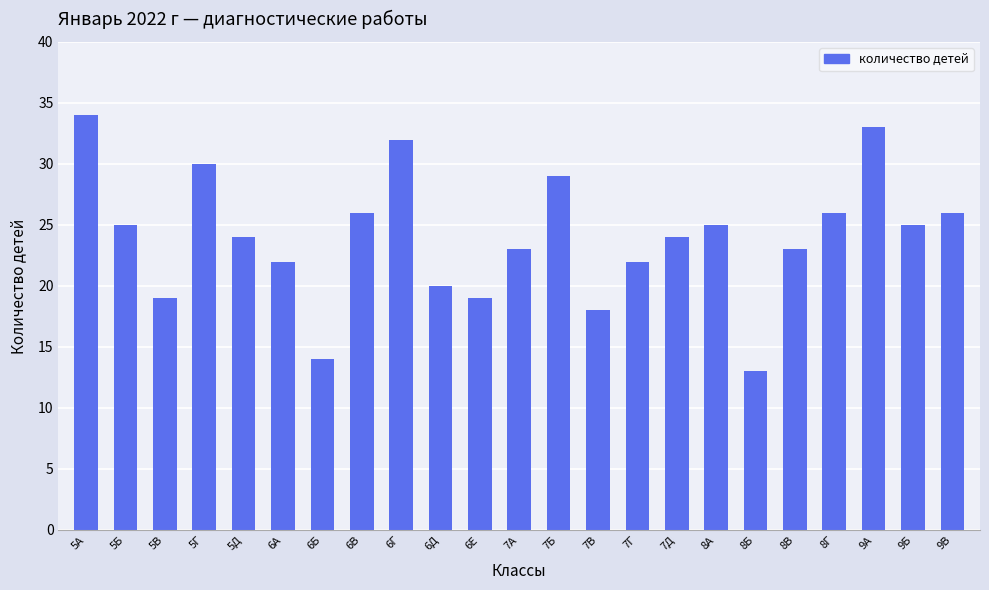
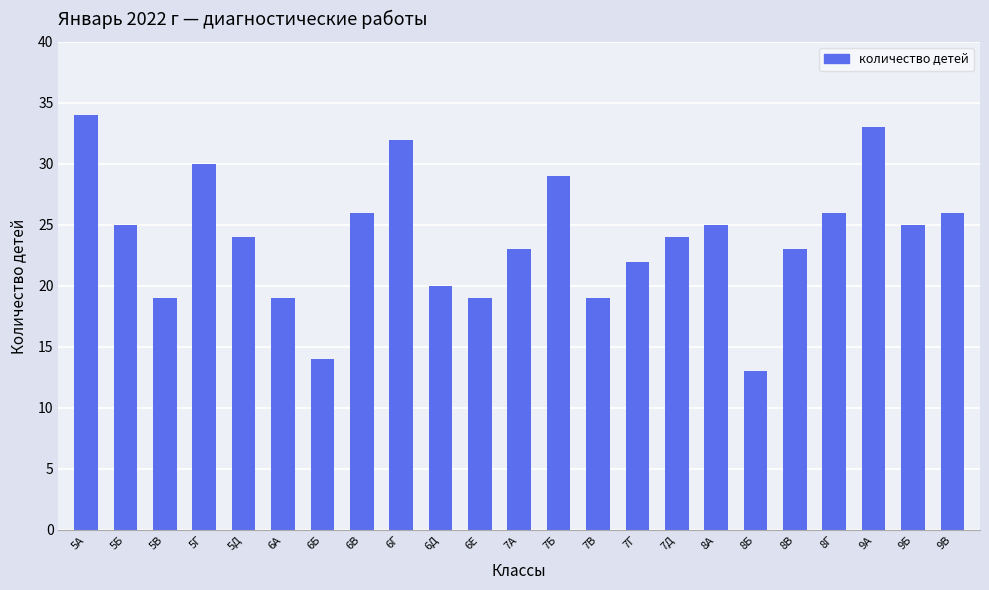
  {
    "5А": 34,
    "5Б": 25,
    "5В": 19,
    "5Г": 30,
    "5Д": 24,
-   "6А": 22,
+   "6А": 19,
    "6Б": 14,
    "6В": 26,
    "6Г": 32,
    "6Д": 20,
    "6Е": 19,
    "7А": 23,
    "7Б": 29,
-   "7В": 18,
+   "7В": 19,
    "7Г": 22,
    "7Д": 24,
    "8А": 25,
    "8Б": 13,
    "8В": 23,
    "8Г": 26,
    "9А": 33,
    "9Б": 25,
    "9В": 26
  }
